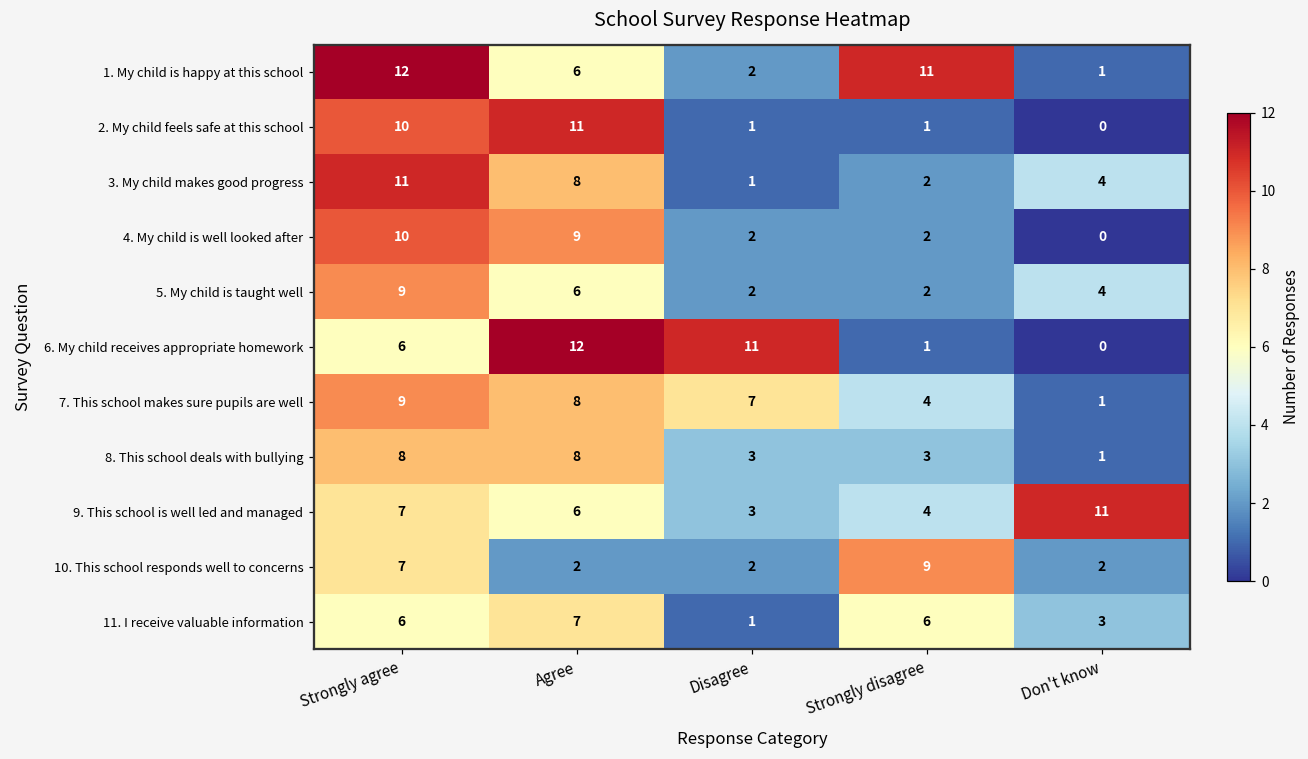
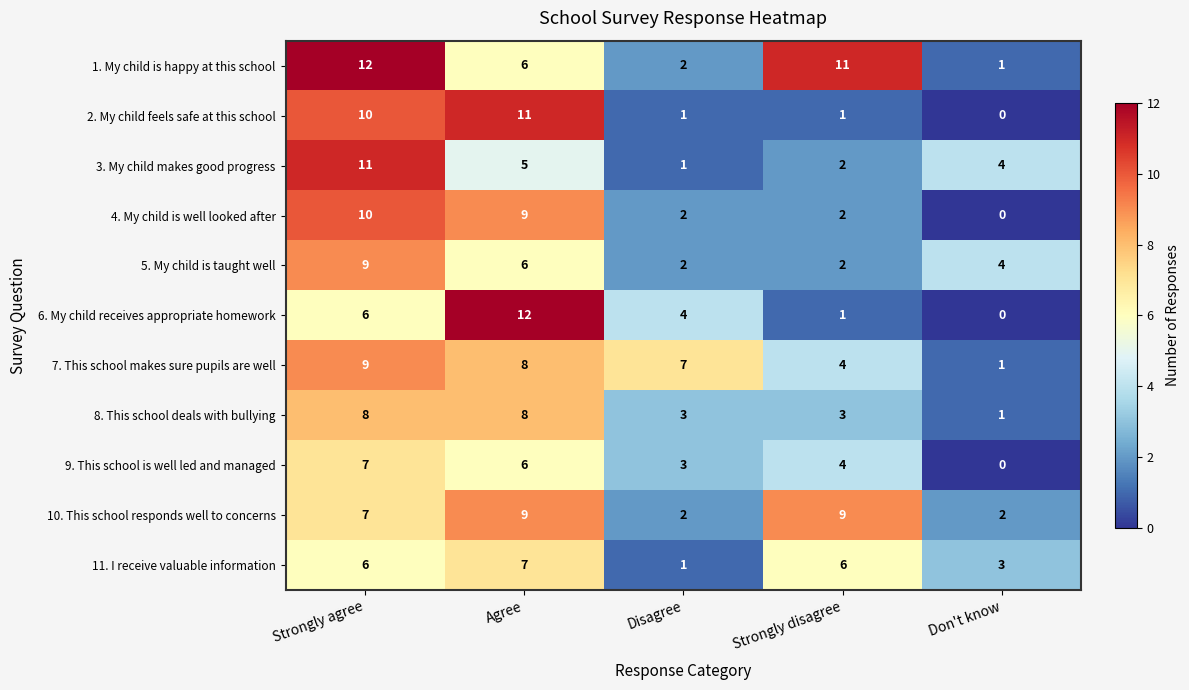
  {
    "1. My child is happy at this school": {
      "Strongly agree": 12,
      "Agree": 6,
      "Disagree": 2,
      "Strongly disagree": 11,
      "Don't know": 1
    },
    "2. My child feels safe at this school": {
      "Strongly agree": 10,
      "Agree": 11,
      "Disagree": 1,
      "Strongly disagree": 1,
      "Don't know": 0
    },
    "3. My child makes good progress": {
      "Strongly agree": 11,
-     "Agree": 8,
+     "Agree": 5,
      "Disagree": 1,
      "Strongly disagree": 2,
      "Don't know": 4
    },
    "4. My child is well looked after": {
      "Strongly agree": 10,
      "Agree": 9,
      "Disagree": 2,
      "Strongly disagree": 2,
      "Don't know": 0
    },
    "5. My child is taught well": {
      "Strongly agree": 9,
      "Agree": 6,
      "Disagree": 2,
      "Strongly disagree": 2,
      "Don't know": 4
    },
    "6. My child receives appropriate homework": {
      "Strongly agree": 6,
      "Agree": 12,
-     "Disagree": 11,
+     "Disagree": 4,
      "Strongly disagree": 1,
      "Don't know": 0
    },
    "7. This school makes sure pupils are well": {
      "Strongly agree": 9,
      "Agree": 8,
      "Disagree": 7,
      "Strongly disagree": 4,
      "Don't know": 1
    },
    "8. This school deals with bullying": {
      "Strongly agree": 8,
      "Agree": 8,
      "Disagree": 3,
      "Strongly disagree": 3,
      "Don't know": 1
    },
    "9. This school is well led and managed": {
      "Strongly agree": 7,
      "Agree": 6,
      "Disagree": 3,
      "Strongly disagree": 4,
-     "Don't know": 11
+     "Don't know": 0
    },
    "10. This school responds well to concerns": {
      "Strongly agree": 7,
-     "Agree": 2,
+     "Agree": 9,
      "Disagree": 2,
      "Strongly disagree": 9,
      "Don't know": 2
    },
    "11. I receive valuable information": {
      "Strongly agree": 6,
      "Agree": 7,
      "Disagree": 1,
      "Strongly disagree": 6,
      "Don't know": 3
    }
  }
